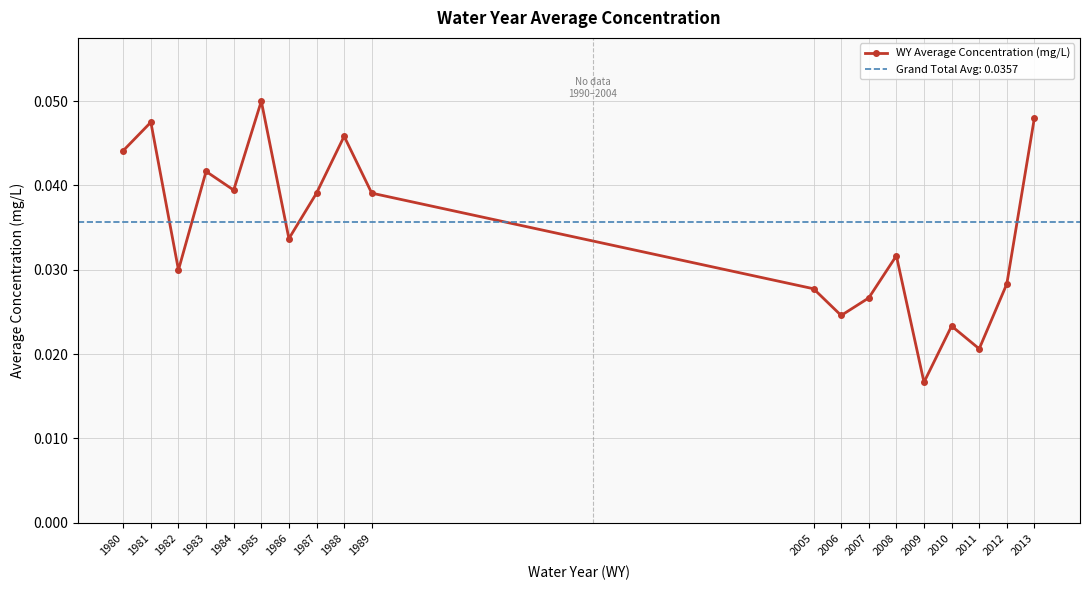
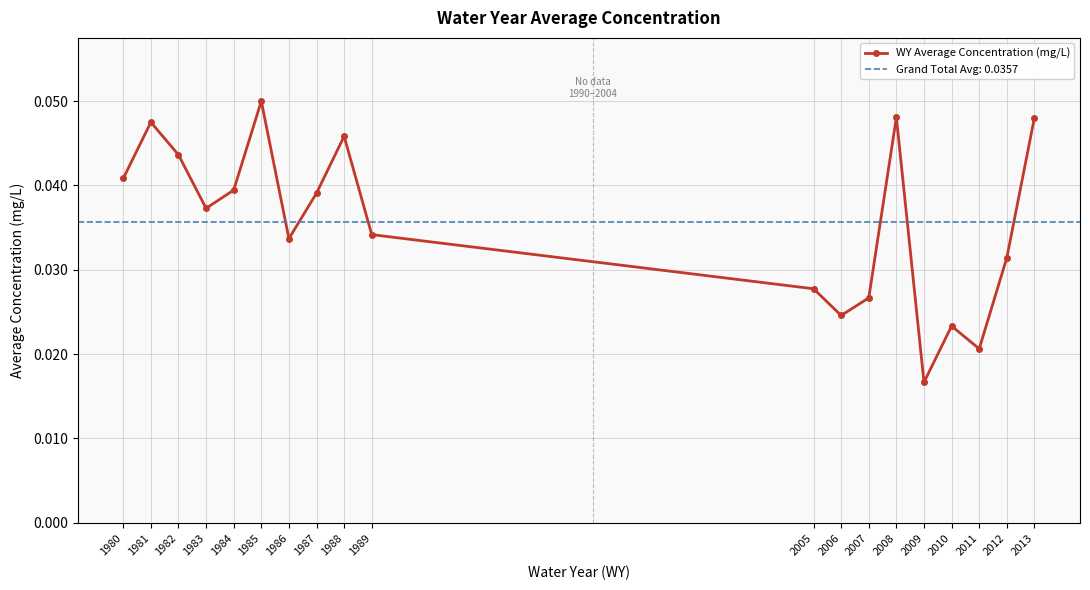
  {
-   "1980": 0.044,
+   "1980": 0.041,
    "1981": 0.048,
-   "1982": 0.030,
-   "1983": 0.042,
+   "1982": 0.044,
+   "1983": 0.037,
    "1984": 0.039,
    "1985": 0.050,
    "1986": 0.034,
    "1987": 0.039,
    "1988": 0.046,
-   "1989": 0.039,
+   "1989": 0.034,
    "2005": 0.028,
    "2006": 0.025,
    "2007": 0.027,
-   "2008": 0.032,
+   "2008": 0.048,
    "2009": 0.017,
    "2010": 0.023,
    "2011": 0.021,
-   "2012": 0.028,
+   "2012": 0.031,
    "2013": 0.048
  }
